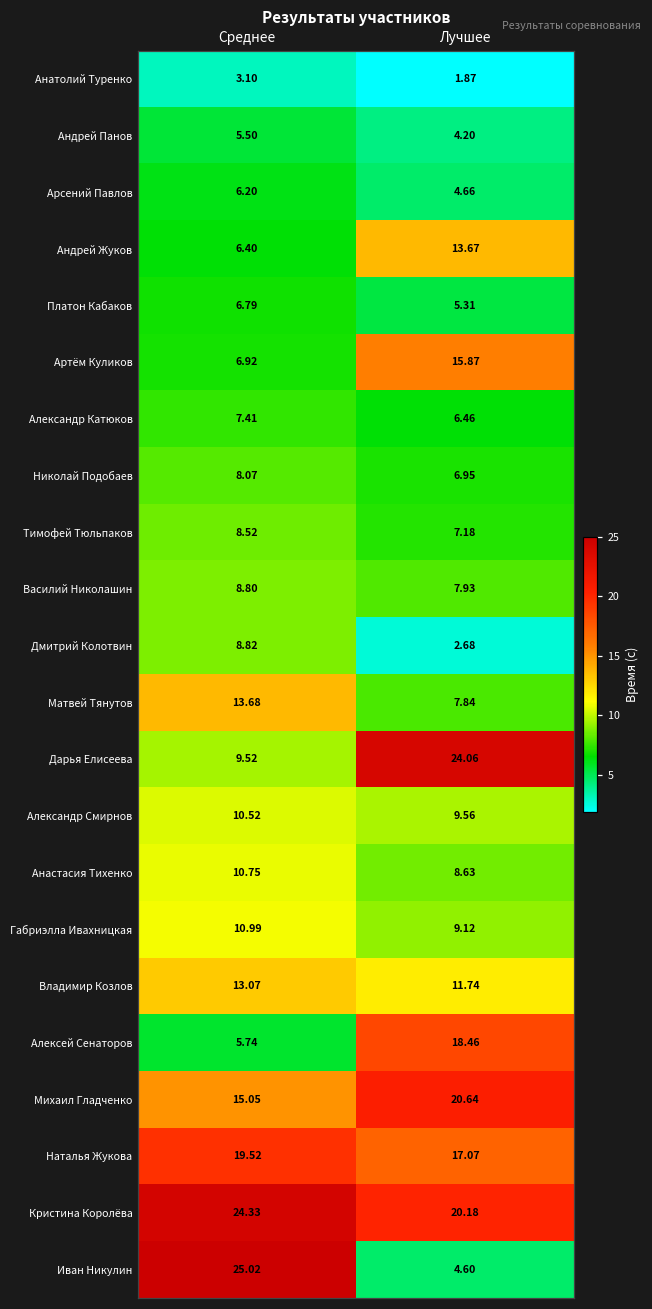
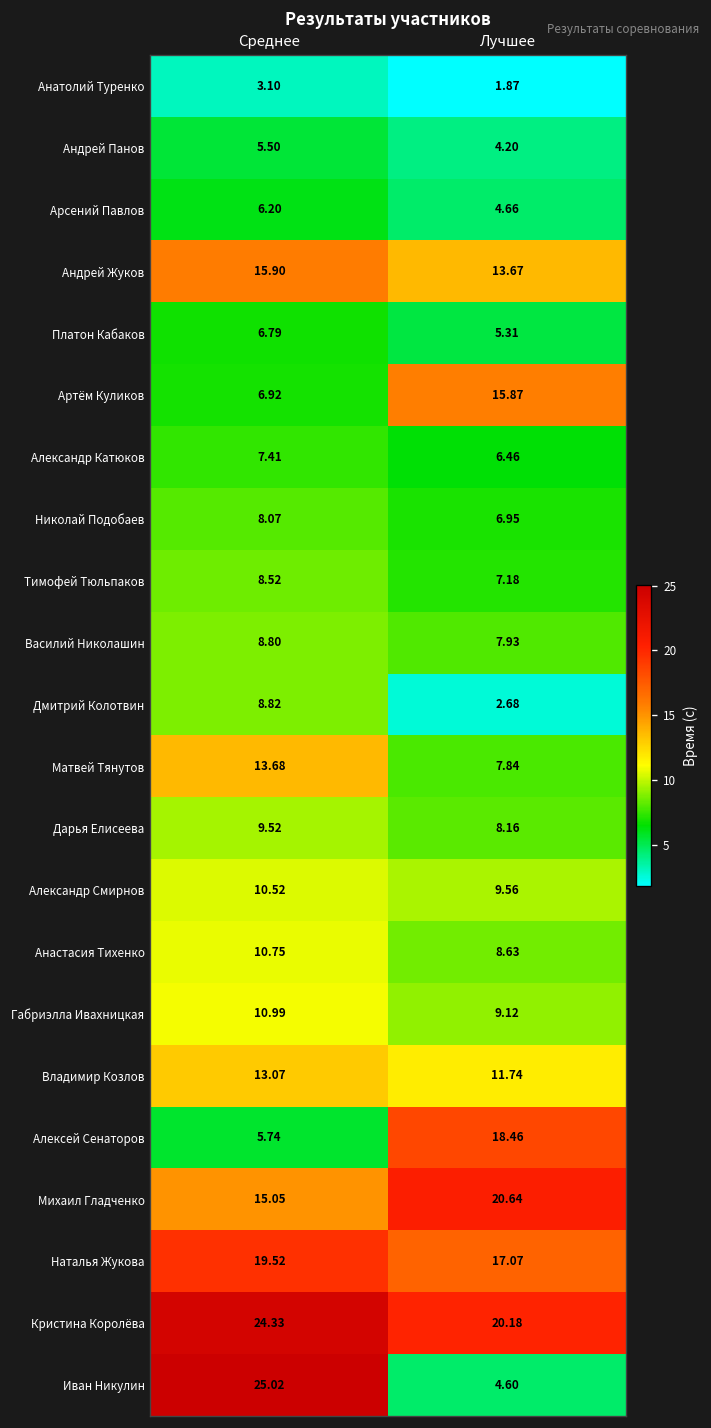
  {
    "Анатолий Туренко": {
      "Среднее": 3.10,
      "Лучшее": 1.87
    },
    "Андрей Панов": {
      "Среднее": 5.50,
      "Лучшее": 4.20
    },
    "Арсений Павлов": {
      "Среднее": 6.20,
      "Лучшее": 4.66
    },
    "Андрей Жуков": {
-     "Среднее": 6.40,
+     "Среднее": 15.90,
      "Лучшее": 13.67
    },
    "Платон Кабаков": {
      "Среднее": 6.79,
      "Лучшее": 5.31
    },
    "Артём Куликов": {
      "Среднее": 6.92,
      "Лучшее": 15.87
    },
    "Александр Катюков": {
      "Среднее": 7.41,
      "Лучшее": 6.46
    },
    "Николай Подобаев": {
      "Среднее": 8.07,
      "Лучшее": 6.95
    },
    "Тимофей Тюльпаков": {
      "Среднее": 8.52,
      "Лучшее": 7.18
    },
    "Василий Николашин": {
      "Среднее": 8.80,
      "Лучшее": 7.93
    },
    "Дмитрий Колотвин": {
      "Среднее": 8.82,
      "Лучшее": 2.68
    },
    "Матвей Тянутов": {
      "Среднее": 13.68,
      "Лучшее": 7.84
    },
    "Дарья Елисеева": {
      "Среднее": 9.52,
-     "Лучшее": 24.06
+     "Лучшее": 8.16
    },
    "Александр Смирнов": {
      "Среднее": 10.52,
      "Лучшее": 9.56
    },
    "Анастасия Тихенко": {
      "Среднее": 10.75,
      "Лучшее": 8.63
    },
    "Габриэлла Ивахницкая": {
      "Среднее": 10.99,
      "Лучшее": 9.12
    },
    "Владимир Козлов": {
      "Среднее": 13.07,
      "Лучшее": 11.74
    },
    "Алексей Сенаторов": {
      "Среднее": 5.74,
      "Лучшее": 18.46
    },
    "Михаил Гладченко": {
      "Среднее": 15.05,
      "Лучшее": 20.64
    },
    "Наталья Жукова": {
      "Среднее": 19.52,
      "Лучшее": 17.07
    },
    "Кристина Королёва": {
      "Среднее": 24.33,
      "Лучшее": 20.18
    },
    "Иван Никулин": {
      "Среднее": 25.02,
      "Лучшее": 4.60
    }
  }
